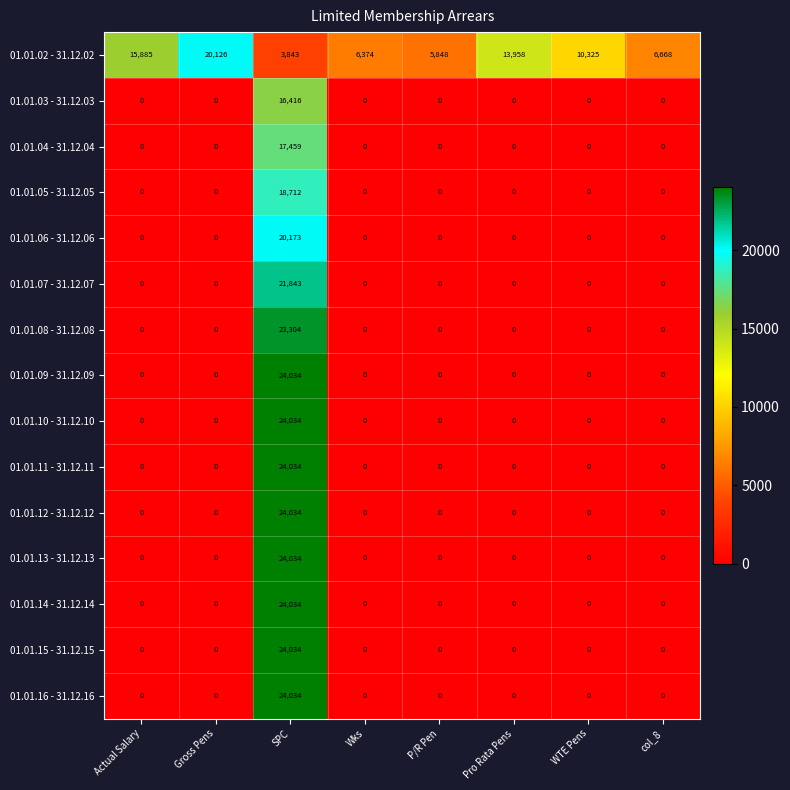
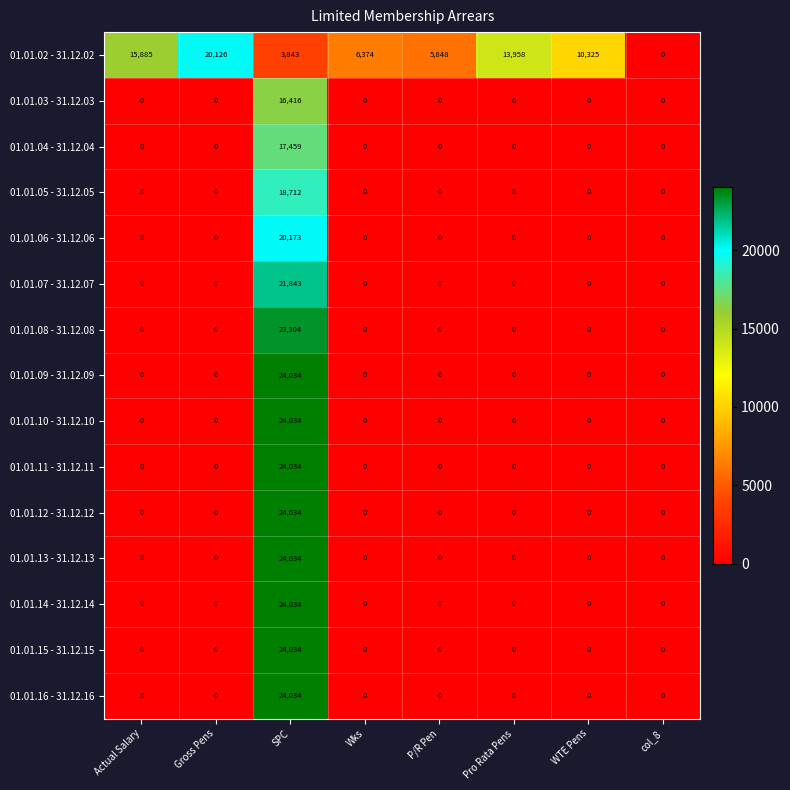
  {
    "01.01.02 - 31.12.02": {
      "Actual Salary": "15,885",
      "Gross Pens": "20,126",
      "SPC": "3,843",
      "Wks": "6,374",
      "P/R Pen": "5,848",
      "Pro Rata Pens": "13,958",
      "WTE Pens": "10,325",
-     "col_8": "6,668"
+     "col_8": "0"
    },
    "01.01.03 - 31.12.03": {
      "Actual Salary": "0",
      "Gross Pens": "0",
      "SPC": "16,416",
      "Wks": "0",
      "P/R Pen": "0",
      "Pro Rata Pens": "0",
      "WTE Pens": "0",
      "col_8": "0"
    },
    "01.01.04 - 31.12.04": {
      "Actual Salary": "0",
      "Gross Pens": "0",
      "SPC": "17,459",
      "Wks": "0",
      "P/R Pen": "0",
      "Pro Rata Pens": "0",
      "WTE Pens": "0",
      "col_8": "0"
    },
    "01.01.05 - 31.12.05": {
      "Actual Salary": "0",
      "Gross Pens": "0",
      "SPC": "18,712",
      "Wks": "0",
      "P/R Pen": "0",
      "Pro Rata Pens": "0",
      "WTE Pens": "0",
      "col_8": "0"
    },
    "01.01.06 - 31.12.06": {
      "Actual Salary": "0",
      "Gross Pens": "0",
      "SPC": "20,173",
      "Wks": "0",
      "P/R Pen": "0",
      "Pro Rata Pens": "0",
      "WTE Pens": "0",
      "col_8": "0"
    },
    "01.01.07 - 31.12.07": {
      "Actual Salary": "0",
      "Gross Pens": "0",
      "SPC": "21,843",
      "Wks": "0",
      "P/R Pen": "0",
      "Pro Rata Pens": "0",
      "WTE Pens": "0",
      "col_8": "0"
    },
    "01.01.08 - 31.12.08": {
      "Actual Salary": "0",
      "Gross Pens": "0",
      "SPC": "23,304",
      "Wks": "0",
      "P/R Pen": "0",
      "Pro Rata Pens": "0",
      "WTE Pens": "0",
      "col_8": "0"
    },
    "01.01.09 - 31.12.09": {
      "Actual Salary": "0",
      "Gross Pens": "0",
      "SPC": "24,034",
      "Wks": "0",
      "P/R Pen": "0",
      "Pro Rata Pens": "0",
      "WTE Pens": "0",
      "col_8": "0"
    },
    "01.01.10 - 31.12.10": {
      "Actual Salary": "0",
      "Gross Pens": "0",
      "SPC": "24,034",
      "Wks": "0",
      "P/R Pen": "0",
      "Pro Rata Pens": "0",
      "WTE Pens": "0",
      "col_8": "0"
    },
    "01.01.11 - 31.12.11": {
      "Actual Salary": "0",
      "Gross Pens": "0",
      "SPC": "24,034",
      "Wks": "0",
      "P/R Pen": "0",
      "Pro Rata Pens": "0",
      "WTE Pens": "0",
      "col_8": "0"
    },
    "01.01.12 - 31.12.12": {
      "Actual Salary": "0",
      "Gross Pens": "0",
      "SPC": "24,034",
      "Wks": "0",
      "P/R Pen": "0",
      "Pro Rata Pens": "0",
      "WTE Pens": "0",
      "col_8": "0"
    },
    "01.01.13 - 31.12.13": {
      "Actual Salary": "0",
      "Gross Pens": "0",
      "SPC": "24,034",
      "Wks": "0",
      "P/R Pen": "0",
      "Pro Rata Pens": "0",
      "WTE Pens": "0",
      "col_8": "0"
    },
    "01.01.14 - 31.12.14": {
      "Actual Salary": "0",
      "Gross Pens": "0",
      "SPC": "24,034",
      "Wks": "0",
      "P/R Pen": "0",
      "Pro Rata Pens": "0",
      "WTE Pens": "0",
      "col_8": "0"
    },
    "01.01.15 - 31.12.15": {
      "Actual Salary": "0",
      "Gross Pens": "0",
      "SPC": "24,034",
      "Wks": "0",
      "P/R Pen": "0",
      "Pro Rata Pens": "0",
      "WTE Pens": "0",
      "col_8": "0"
    },
    "01.01.16 - 31.12.16": {
      "Actual Salary": "0",
      "Gross Pens": "0",
      "SPC": "24,034",
      "Wks": "0",
      "P/R Pen": "0",
      "Pro Rata Pens": "0",
      "WTE Pens": "0",
      "col_8": "0"
    }
  }
